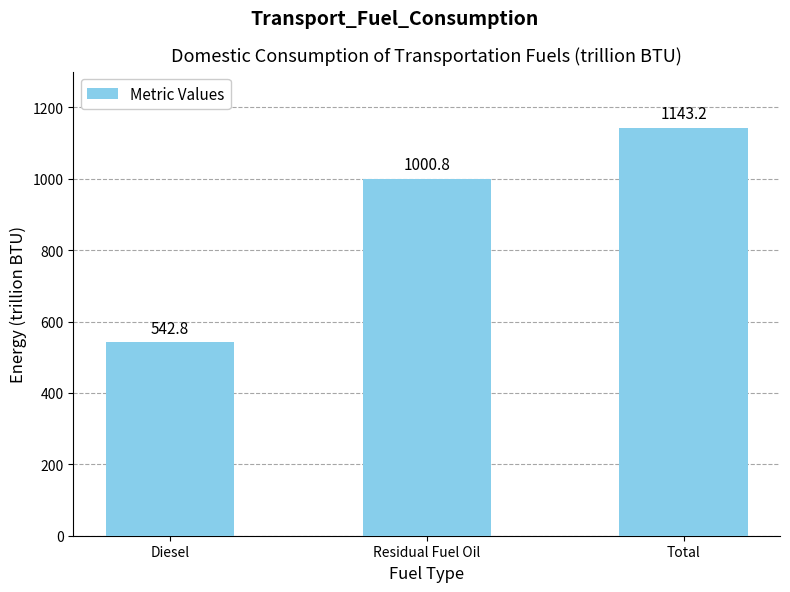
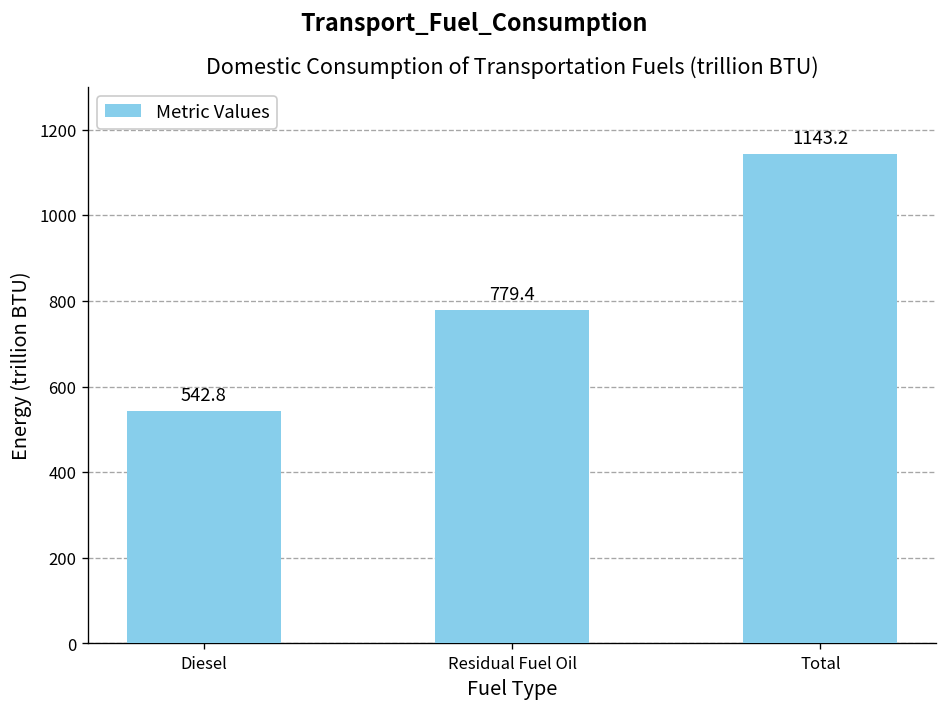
  {
    "Diesel": 542.8,
-   "Residual Fuel Oil": 1000.8,
+   "Residual Fuel Oil": 779.4,
    "Total": 1143.2
  }
